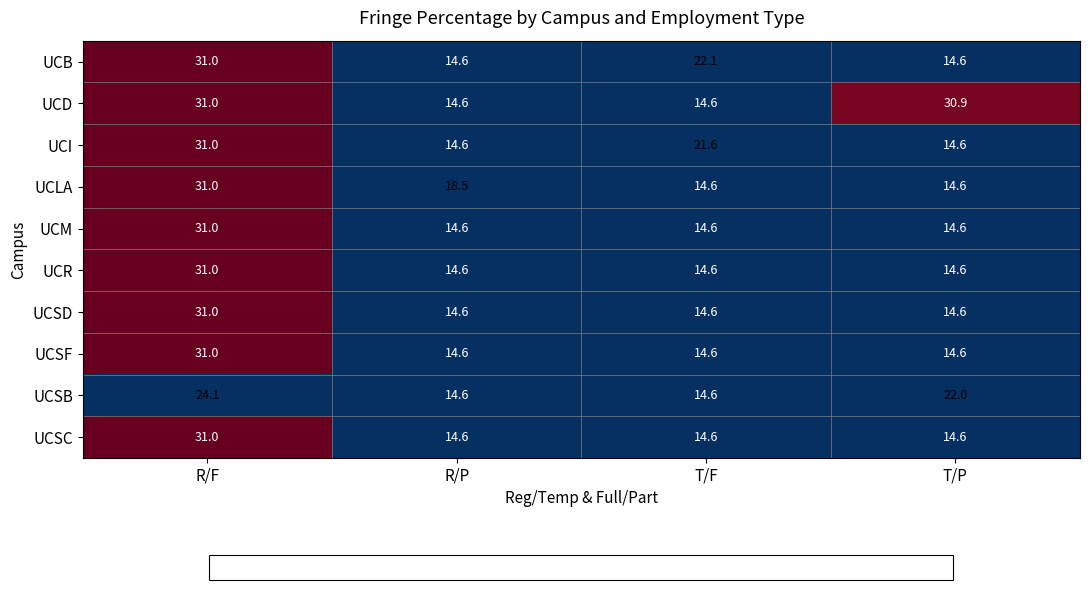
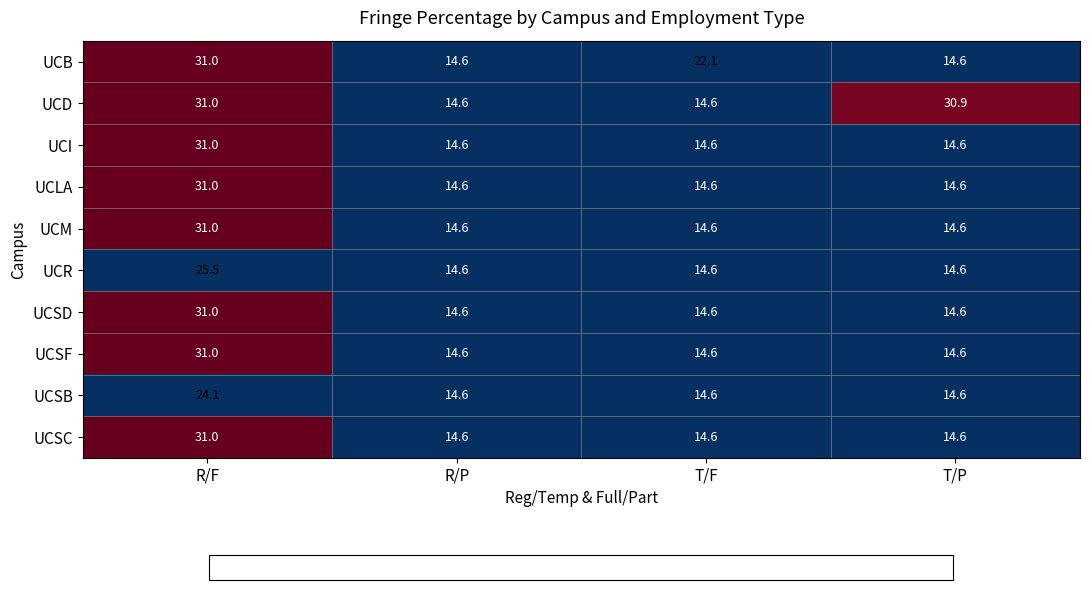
  {
    "UCB": {
      "R/F": 31.0,
      "R/P": 14.6,
      "T/F": 22.1,
      "T/P": 14.6
    },
    "UCD": {
      "R/F": 31.0,
      "R/P": 14.6,
      "T/F": 14.6,
      "T/P": 30.9
    },
    "UCI": {
      "R/F": 31.0,
      "R/P": 14.6,
-     "T/F": 21.6,
+     "T/F": 14.6,
      "T/P": 14.6
    },
    "UCLA": {
      "R/F": 31.0,
-     "R/P": 18.5,
+     "R/P": 14.6,
      "T/F": 14.6,
      "T/P": 14.6
    },
    "UCM": {
      "R/F": 31.0,
      "R/P": 14.6,
      "T/F": 14.6,
      "T/P": 14.6
    },
    "UCR": {
-     "R/F": 31.0,
+     "R/F": 25.5,
      "R/P": 14.6,
      "T/F": 14.6,
      "T/P": 14.6
    },
    "UCSD": {
      "R/F": 31.0,
      "R/P": 14.6,
      "T/F": 14.6,
      "T/P": 14.6
    },
    "UCSF": {
      "R/F": 31.0,
      "R/P": 14.6,
      "T/F": 14.6,
      "T/P": 14.6
    },
    "UCSB": {
      "R/F": 24.1,
      "R/P": 14.6,
      "T/F": 14.6,
-     "T/P": 22.0
+     "T/P": 14.6
    },
    "UCSC": {
      "R/F": 31.0,
      "R/P": 14.6,
      "T/F": 14.6,
      "T/P": 14.6
    }
  }
